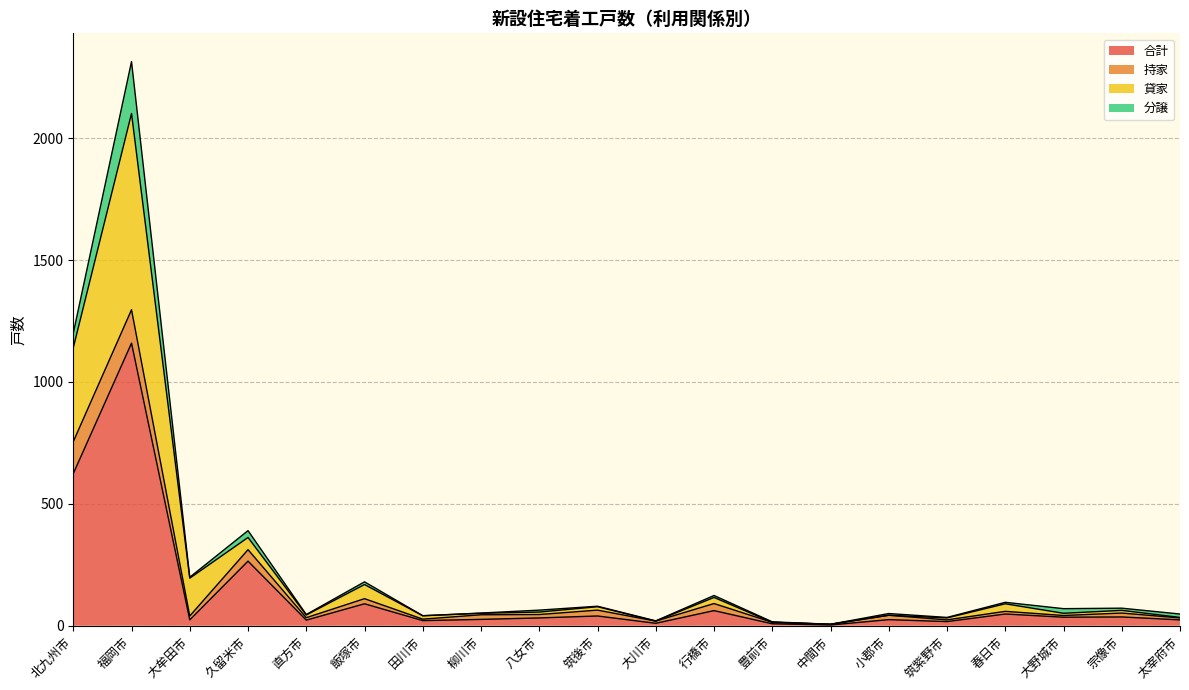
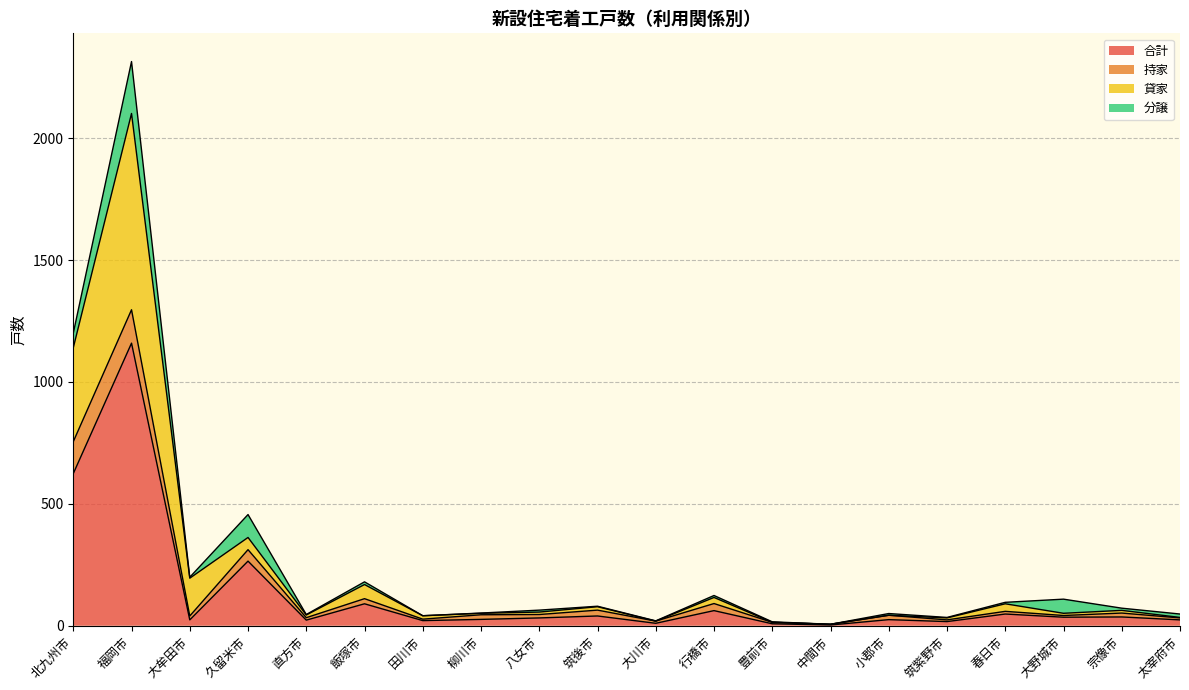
  {
    "貸家": {
      "北九州市": 390,
      "福岡市": 810,
      "久留米市": 50,
      "飯塚市": 60
    },
    "分譲": {
      "北九州市": 60,
      "福岡市": 210,
-     "久留米市": 30,
+     "久留米市": 90,
      "飯塚市": 10,
-     "大野城市": 20,
+     "大野城市": 60,
      "太宰府市": 10
    }
  }
